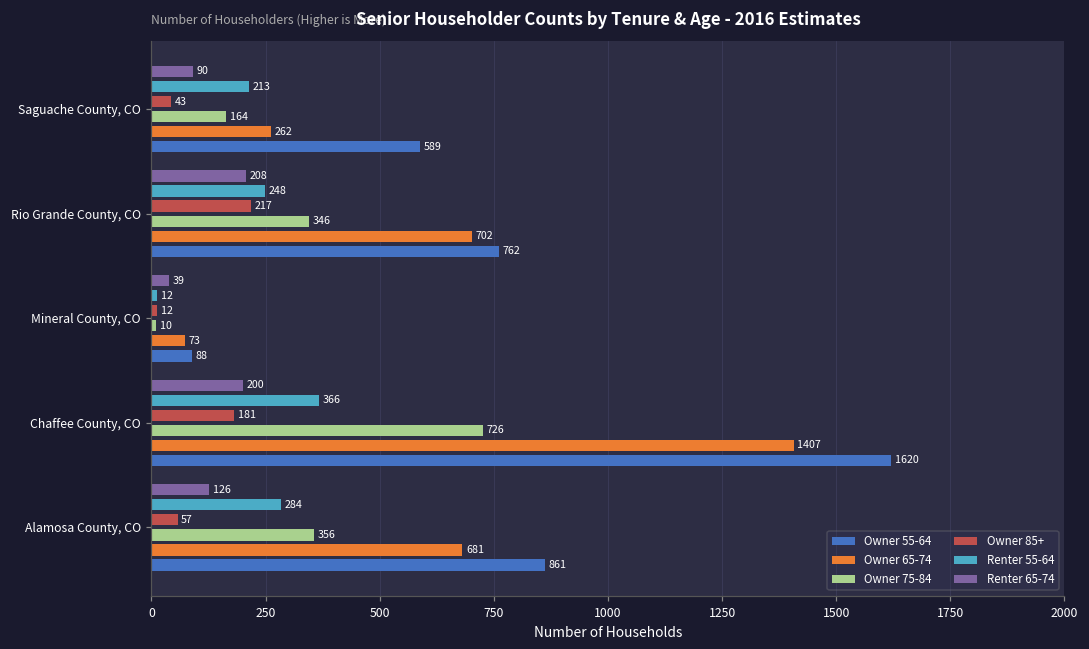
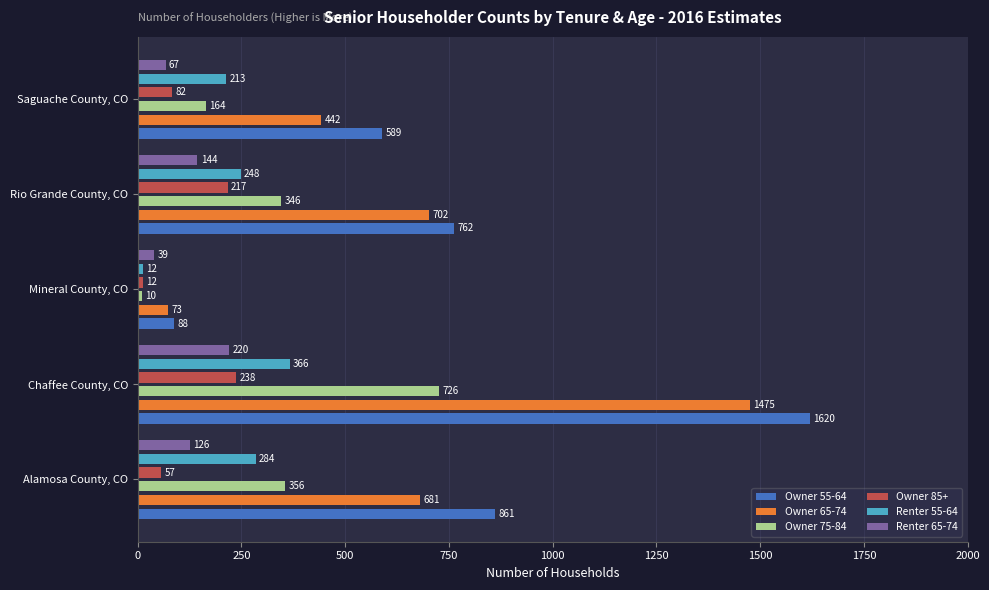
  {
    "Owner 65-74": {
-     "Saguache County, CO": 262,
+     "Saguache County, CO": 442,
      "Rio Grande County, CO": 702,
      "Mineral County, CO": 73,
-     "Chaffee County, CO": 1407,
+     "Chaffee County, CO": 1475,
      "Alamosa County, CO": 681
    },
    "Owner 75-84": {
      "Saguache County, CO": 164,
      "Rio Grande County, CO": 346,
      "Mineral County, CO": 10,
      "Chaffee County, CO": 726,
      "Alamosa County, CO": 356
    },
    "Owner 85+": {
-     "Saguache County, CO": 43,
+     "Saguache County, CO": 82,
      "Rio Grande County, CO": 217,
      "Mineral County, CO": 12,
-     "Chaffee County, CO": 181,
+     "Chaffee County, CO": 238,
      "Alamosa County, CO": 57
    },
    "Renter 65-74": {
-     "Saguache County, CO": 90,
-     "Rio Grande County, CO": 208,
+     "Saguache County, CO": 67,
+     "Rio Grande County, CO": 144,
      "Mineral County, CO": 39,
-     "Chaffee County, CO": 200,
+     "Chaffee County, CO": 220,
      "Alamosa County, CO": 126
    }
  }
